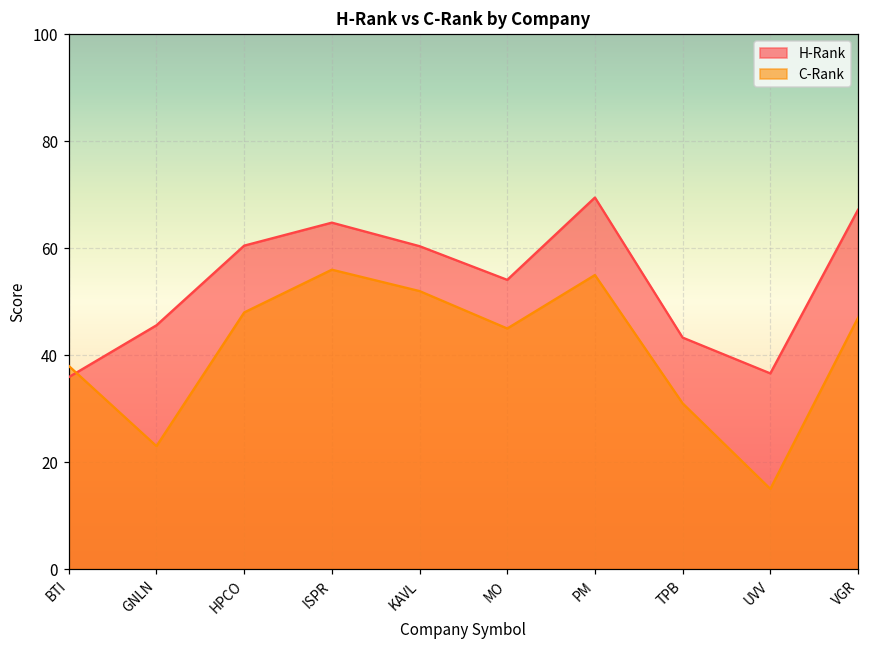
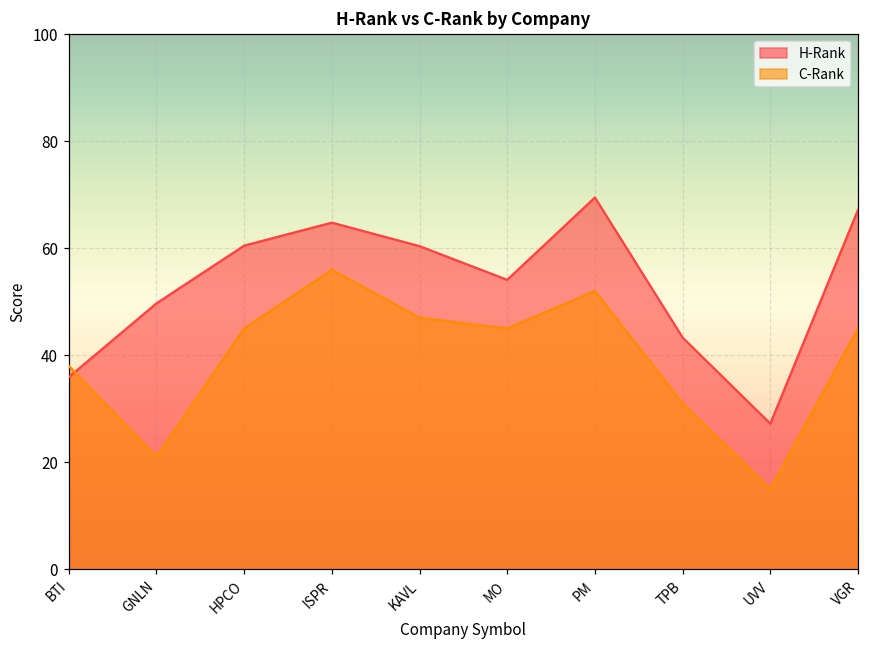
  {
    "H-Rank": {
      "BTI": 36,
-     "GNLN": 46,
+     "GNLN": 50,
      "HPCO": 61,
      "ISPR": 65,
      "KAVL": 60,
      "MO": 54,
      "PM": 70,
      "TPB": 43,
-     "UVV": 37,
+     "UVV": 27,
      "VGR": 67
    },
    "C-Rank": {
      "BTI": 38,
-     "GNLN": 23,
-     "HPCO": 48,
+     "GNLN": 21,
+     "HPCO": 45,
      "ISPR": 56,
-     "KAVL": 52,
+     "KAVL": 47,
      "MO": 45,
-     "PM": 55,
+     "PM": 52,
      "TPB": 31,
      "UVV": 15,
-     "VGR": 47
+     "VGR": 45
    }
  }
